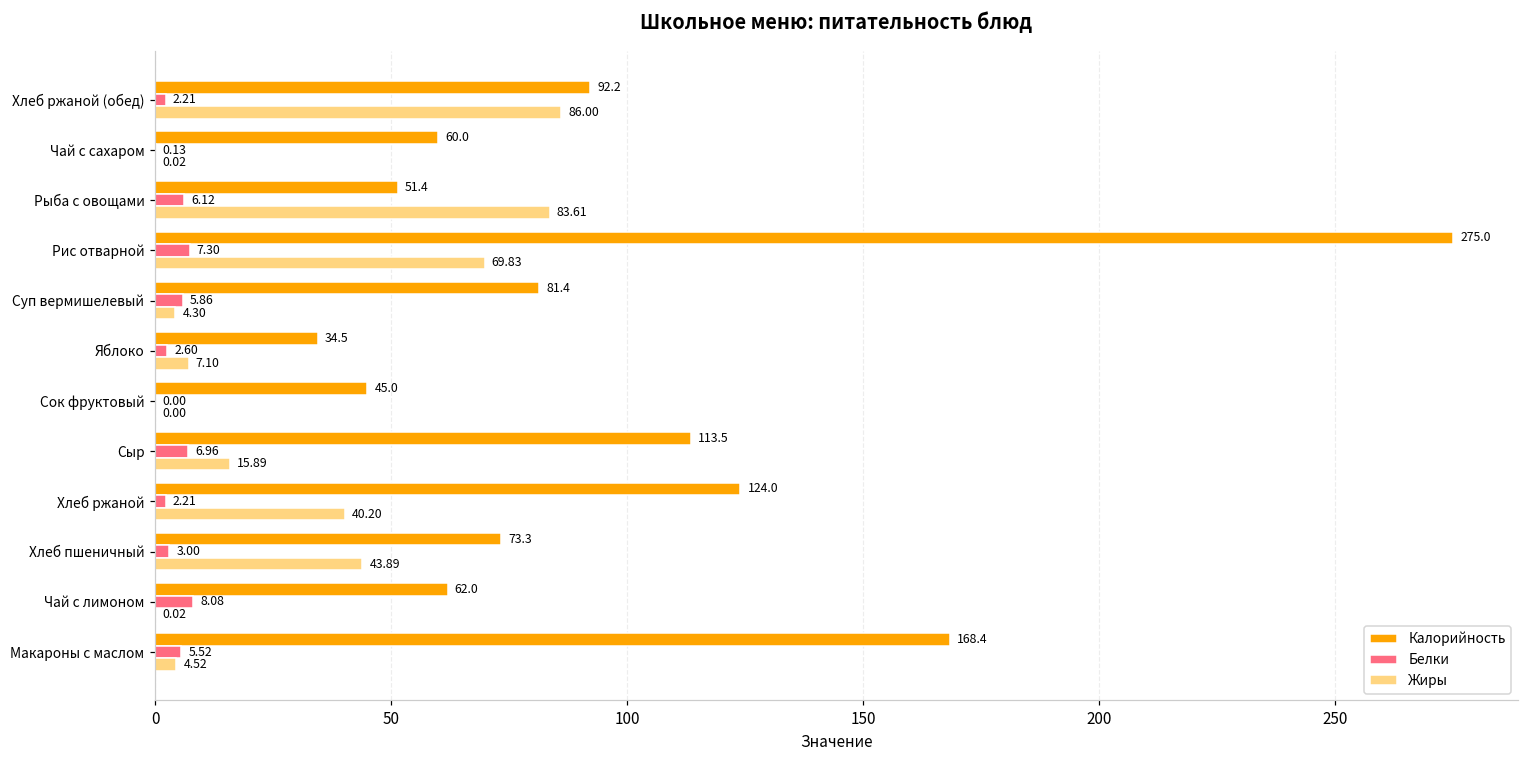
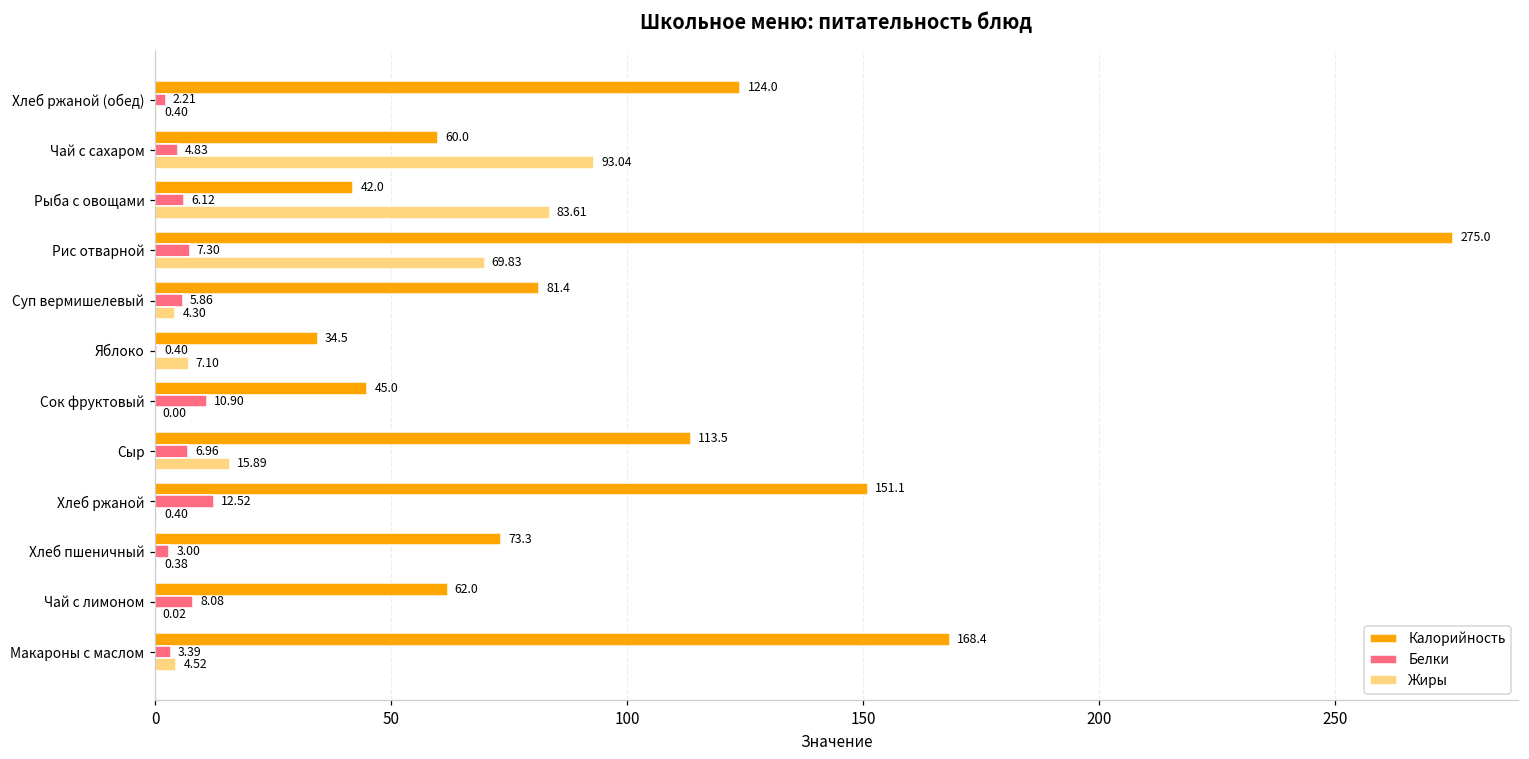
  {
    "Калорийность": {
-     "Хлеб ржаной (обед)": 92.2,
+     "Хлеб ржаной (обед)": 124.0,
      "Чай с сахаром": 60.0,
-     "Рыба с овощами": 51.4,
+     "Рыба с овощами": 42.0,
      "Рис отварной": 275.0,
      "Суп вермишелевый": 81.4,
      "Яблоко": 34.5,
      "Сок фруктовый": 45.0,
      "Сыр": 113.5,
-     "Хлеб ржаной": 124.0,
+     "Хлеб ржаной": 151.1,
      "Хлеб пшеничный": 73.3,
      "Чай с лимоном": 62.0,
      "Макароны с маслом": 168.4
    },
    "Белки": {
      "Хлеб ржаной (обед)": 2.21,
-     "Чай с сахаром": 0.13,
+     "Чай с сахаром": 4.83,
      "Рыба с овощами": 6.12,
      "Рис отварной": 7.30,
      "Суп вермишелевый": 5.86,
-     "Яблоко": 2.60,
-     "Сок фруктовый": 0.00,
+     "Яблоко": 0.40,
+     "Сок фруктовый": 10.90,
      "Сыр": 6.96,
-     "Хлеб ржаной": 2.21,
+     "Хлеб ржаной": 12.52,
      "Хлеб пшеничный": 3.00,
      "Чай с лимоном": 8.08,
-     "Макароны с маслом": 5.52
+     "Макароны с маслом": 3.39
    },
    "Жиры": {
-     "Хлеб ржаной (обед)": 86.00,
-     "Чай с сахаром": 0.02,
+     "Хлеб ржаной (обед)": 0.40,
+     "Чай с сахаром": 93.04,
      "Рыба с овощами": 83.61,
      "Рис отварной": 69.83,
      "Суп вермишелевый": 4.30,
      "Яблоко": 7.10,
      "Сок фруктовый": 0.00,
      "Сыр": 15.89,
-     "Хлеб ржаной": 40.20,
-     "Хлеб пшеничный": 43.89,
+     "Хлеб ржаной": 0.40,
+     "Хлеб пшеничный": 0.38,
      "Чай с лимоном": 0.02,
      "Макароны с маслом": 4.52
    }
  }
